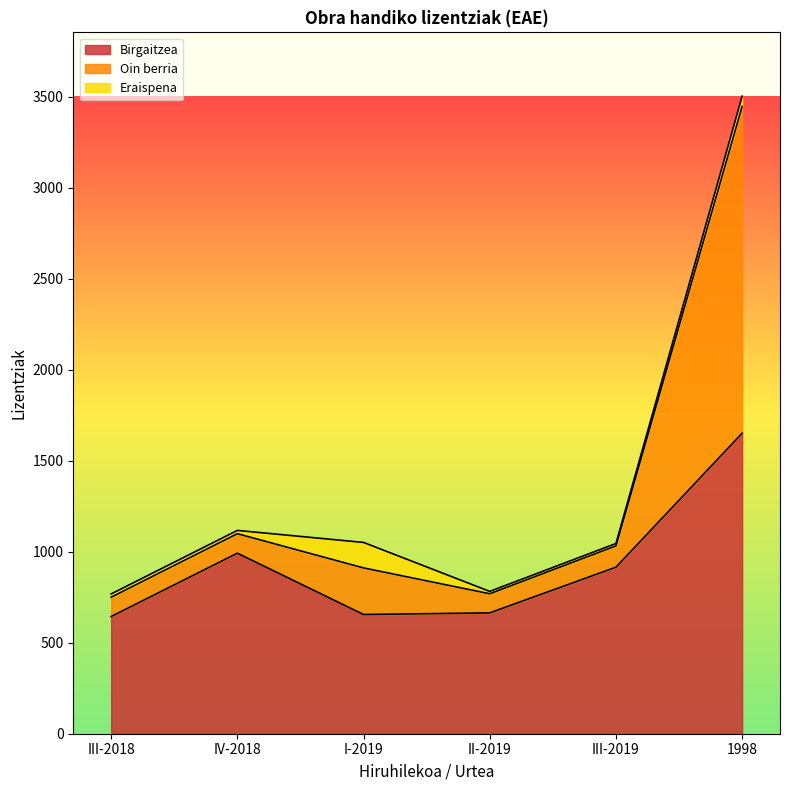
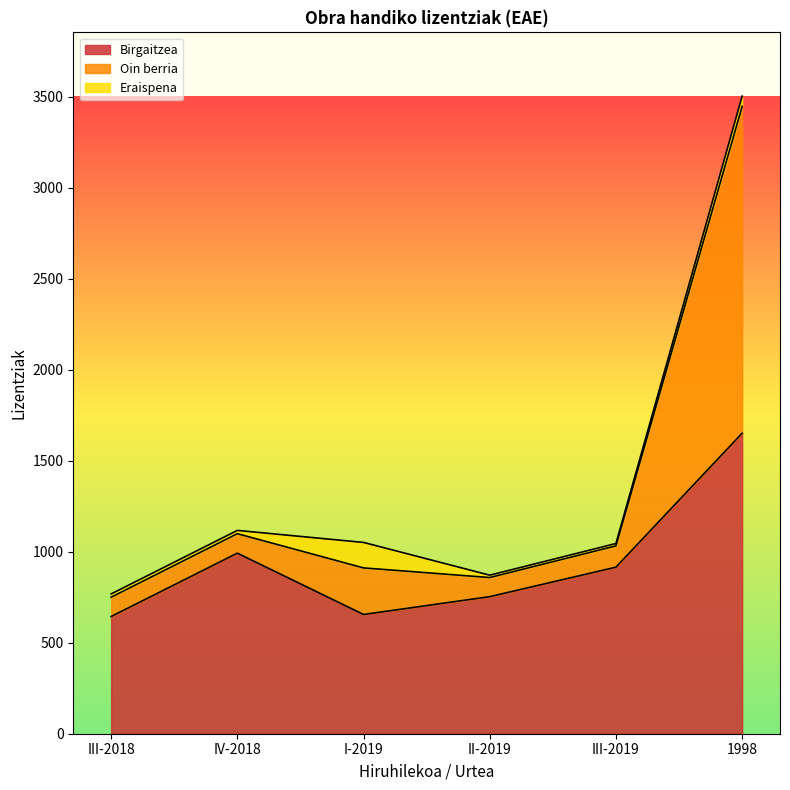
  {
    "Birgaitzea": {
      "III-2018": 640,
      "IV-2018": 990,
      "I-2019": 660,
-     "II-2019": 660,
+     "II-2019": 750,
      "III-2019": 920,
      "1998": 1650
    },
    "Oin berria": {
      "III-2018": 110,
      "IV-2018": 110,
      "I-2019": 260,
      "1998": 1800
    },
    "Eraispena": {
      "III-2018": 20,
      "IV-2018": 20,
      "I-2019": 140,
      "1998": 60
    }
  }
